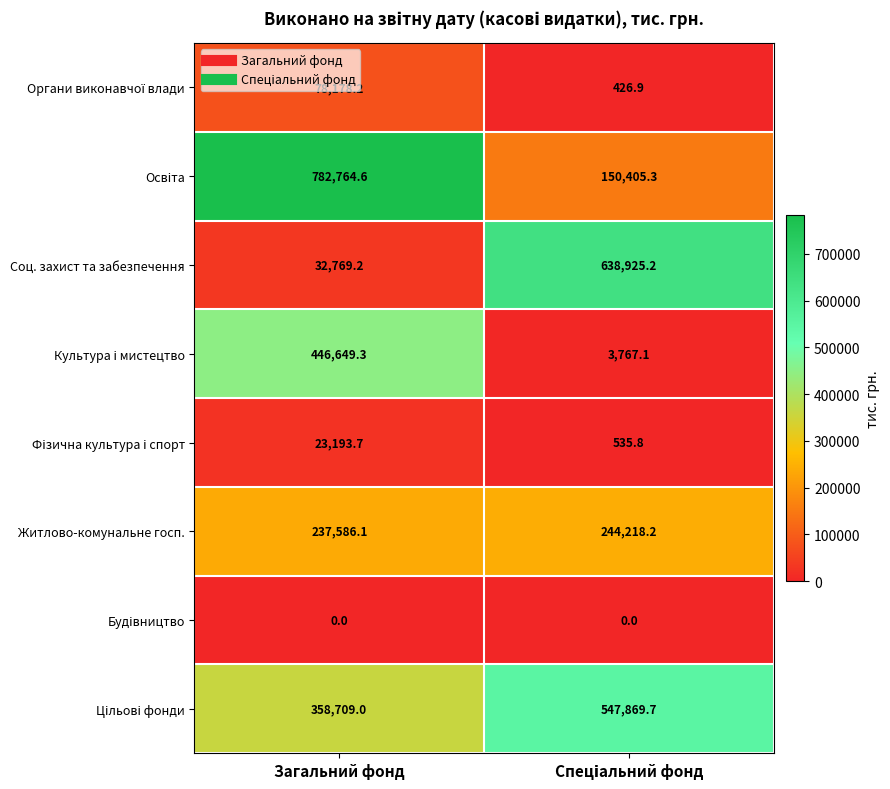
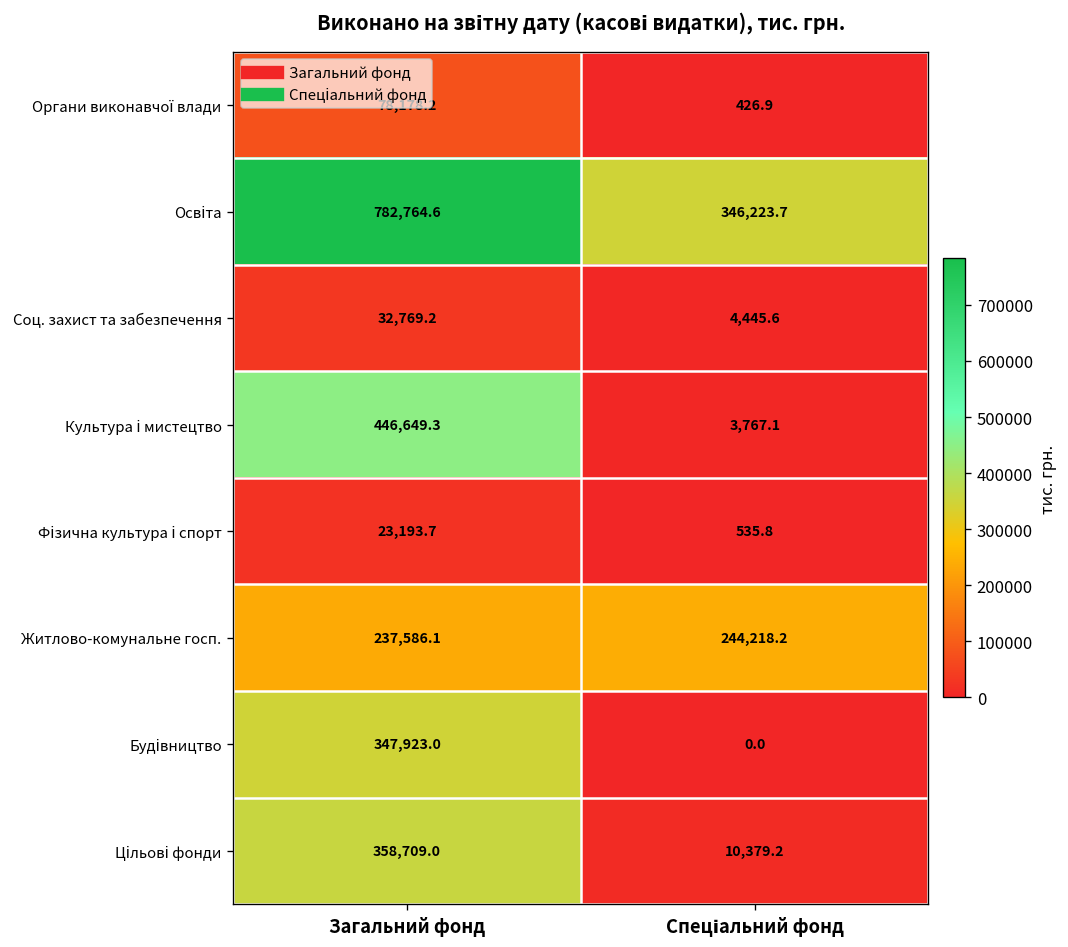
  {
    "Органи виконавчої влади": {
      "Спеціальний фонд": "426.9"
    },
    "Освіта": {
      "Загальний фонд": "782,764.6",
-     "Спеціальний фонд": "150,405.3"
+     "Спеціальний фонд": "346,223.7"
    },
    "Соц. захист та забезпечення": {
      "Загальний фонд": "32,769.2",
-     "Спеціальний фонд": "638,925.2"
+     "Спеціальний фонд": "4,445.6"
    },
    "Культура і мистецтво": {
      "Загальний фонд": "446,649.3",
      "Спеціальний фонд": "3,767.1"
    },
    "Фізична культура і спорт": {
      "Загальний фонд": "23,193.7",
      "Спеціальний фонд": "535.8"
    },
    "Житлово-комунальне госп.": {
      "Загальний фонд": "237,586.1",
      "Спеціальний фонд": "244,218.2"
    },
    "Будівництво": {
-     "Загальний фонд": "0.0",
+     "Загальний фонд": "347,923.0",
      "Спеціальний фонд": "0.0"
    },
    "Цільові фонди": {
      "Загальний фонд": "358,709.0",
-     "Спеціальний фонд": "547,869.7"
+     "Спеціальний фонд": "10,379.2"
    }
  }
